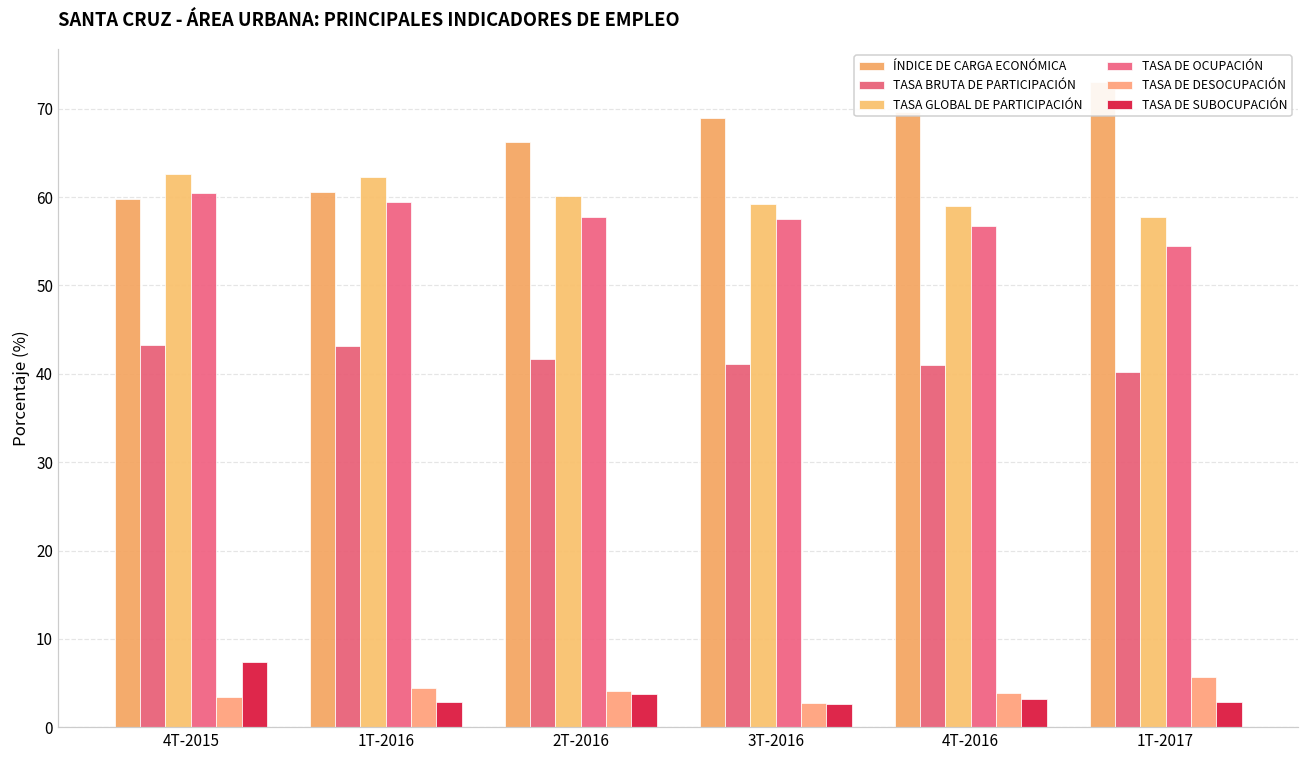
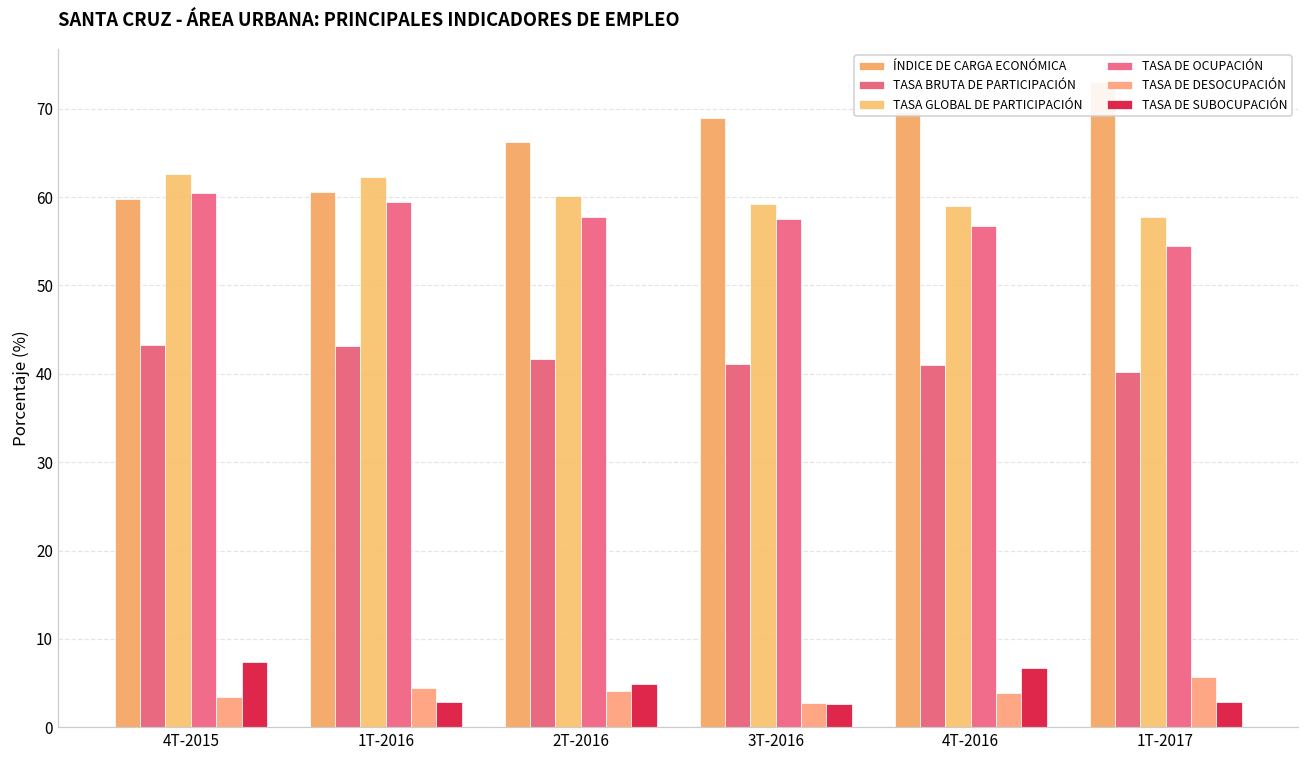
  {
    "TASA DE SUBOCUPACIÓN": {
      "4T-2015": 7,
      "1T-2016": 3,
-     "2T-2016": 4,
+     "2T-2016": 5,
      "3T-2016": 3,
-     "4T-2016": 3,
+     "4T-2016": 7,
      "1T-2017": 3
    }
  }
